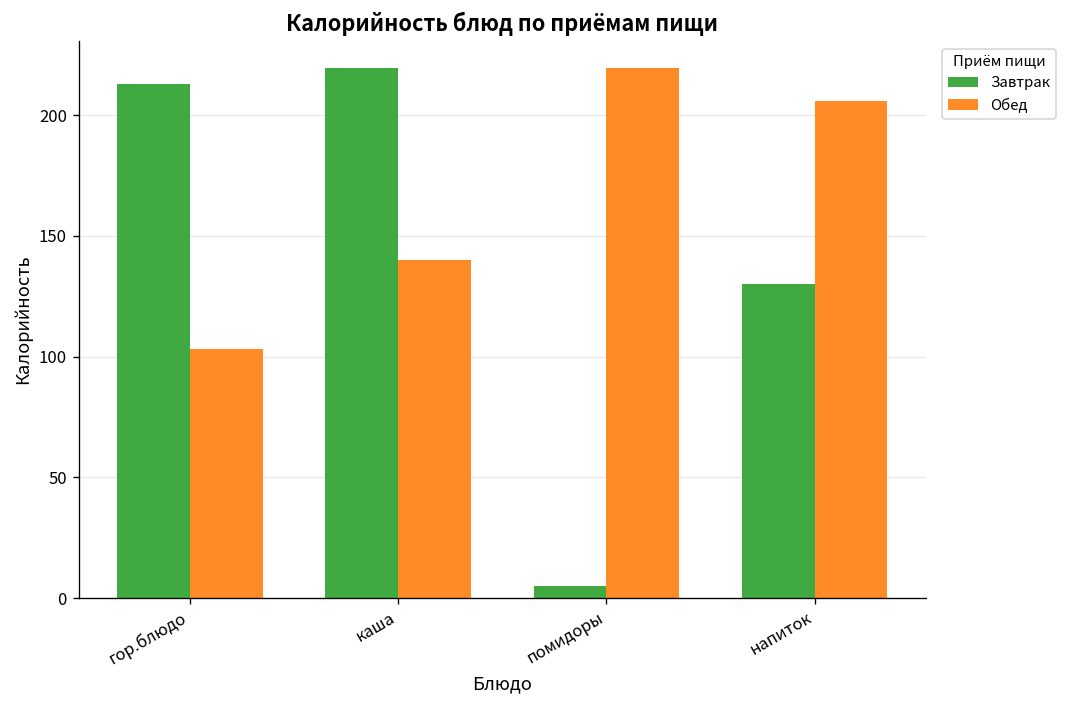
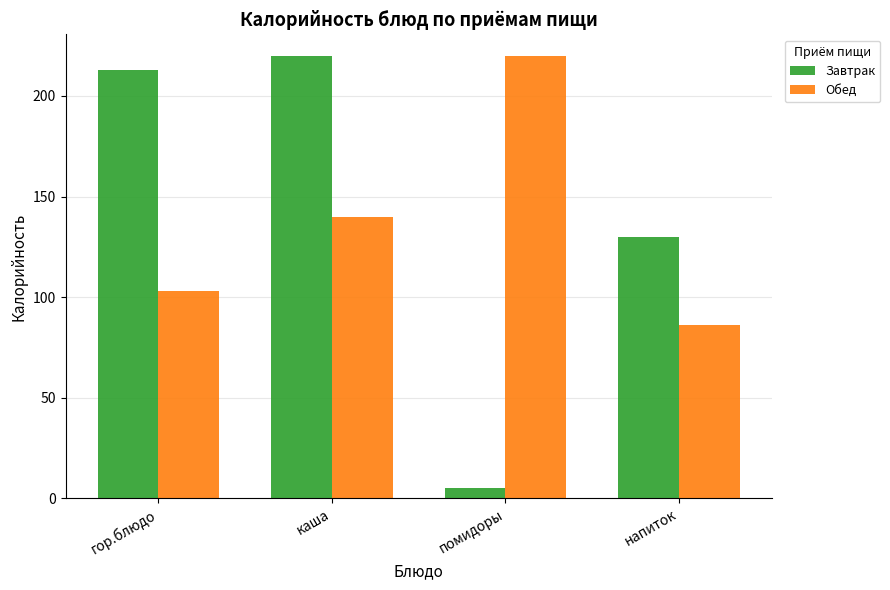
  {
    "Завтрак": {
      "гор.блюдо": 213,
      "каша": 220,
      "помидоры": 5,
      "напиток": 130
    },
    "Обед": {
      "гор.блюдо": 103,
      "каша": 140,
      "помидоры": 220,
-     "напиток": 206
+     "напиток": 86
    }
  }
